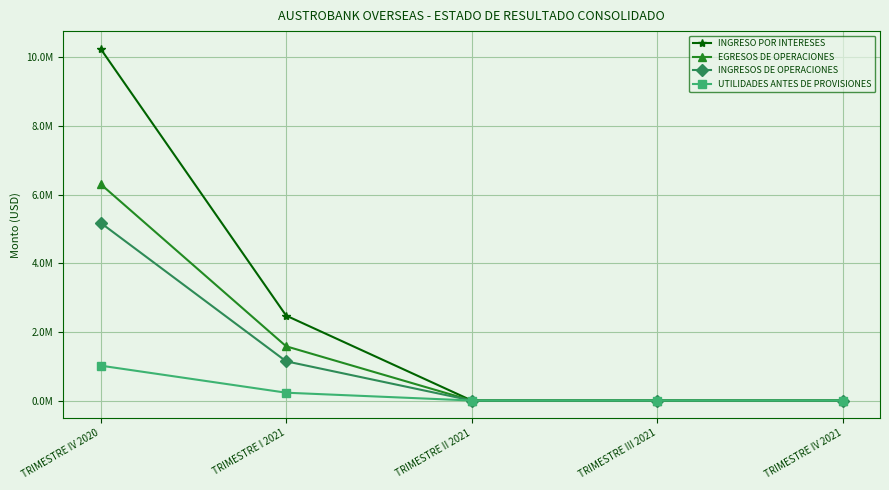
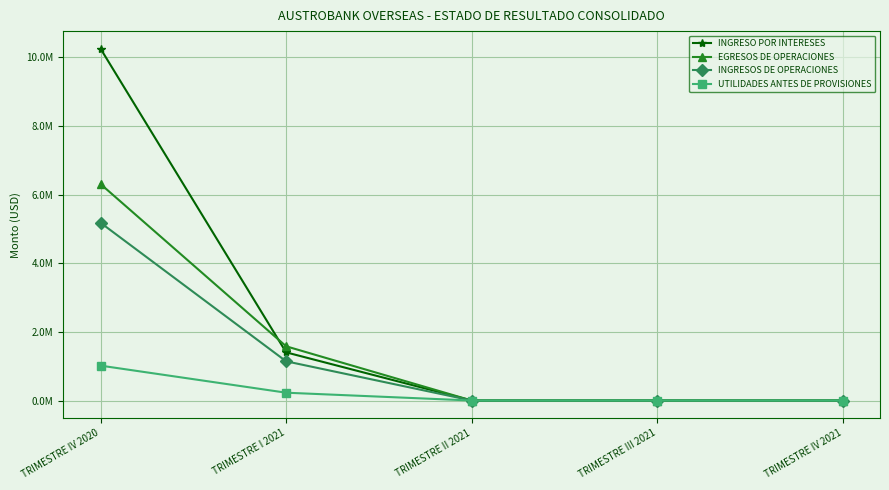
  {
    "INGRESO POR INTERESES": {
      "TRIMESTRE IV 2020": 10300000,
-     "TRIMESTRE I 2021": 2500000
+     "TRIMESTRE I 2021": 1400000
    }
  }
